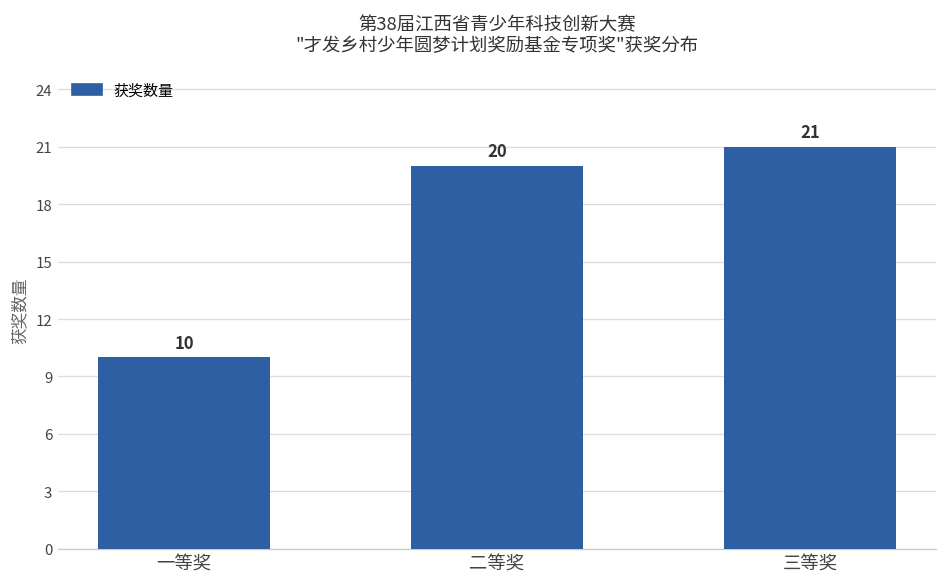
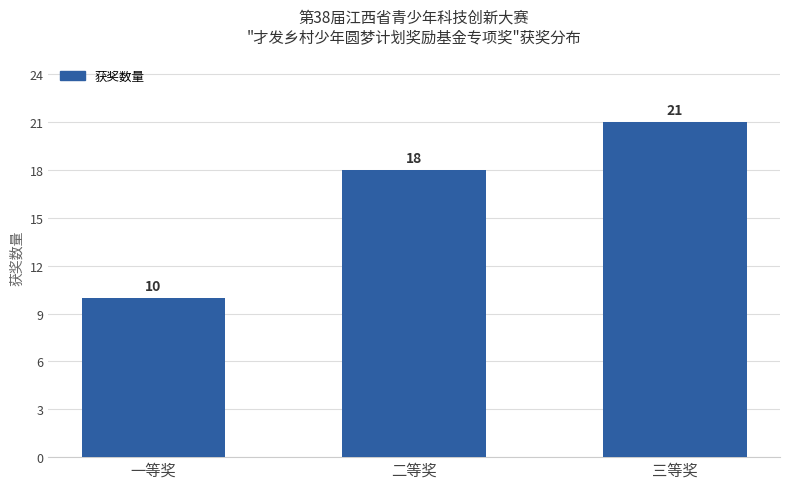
  {
    "一等奖": 10,
-   "二等奖": 20,
+   "二等奖": 18,
    "三等奖": 21
  }
